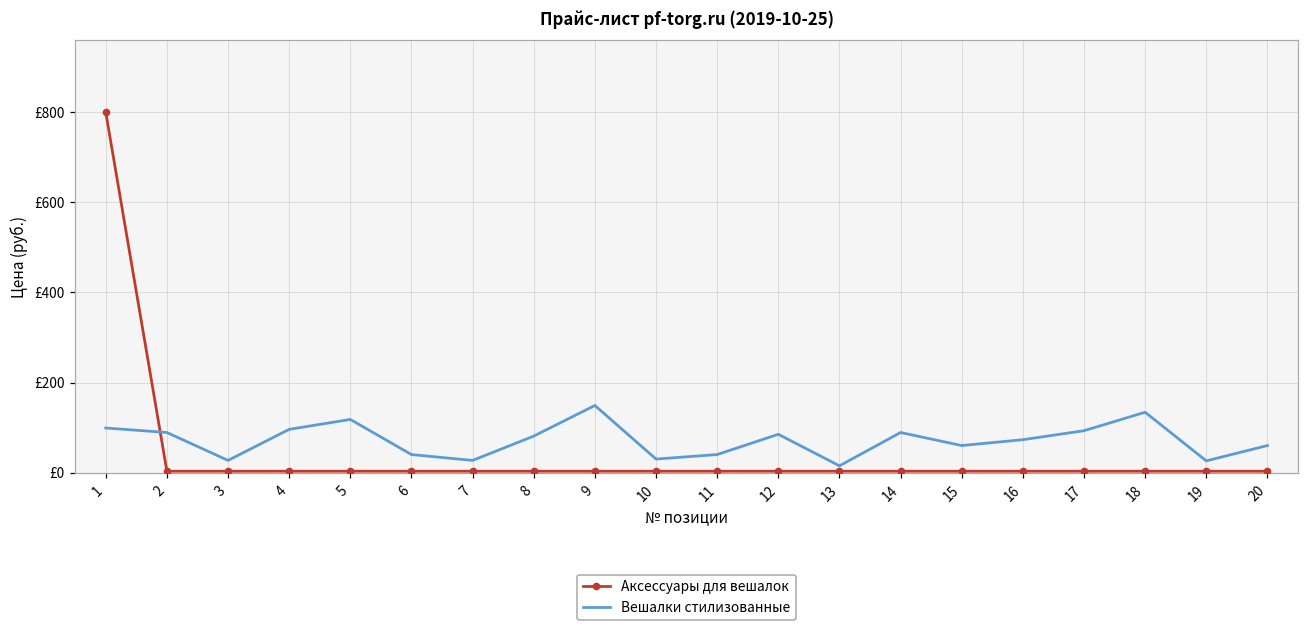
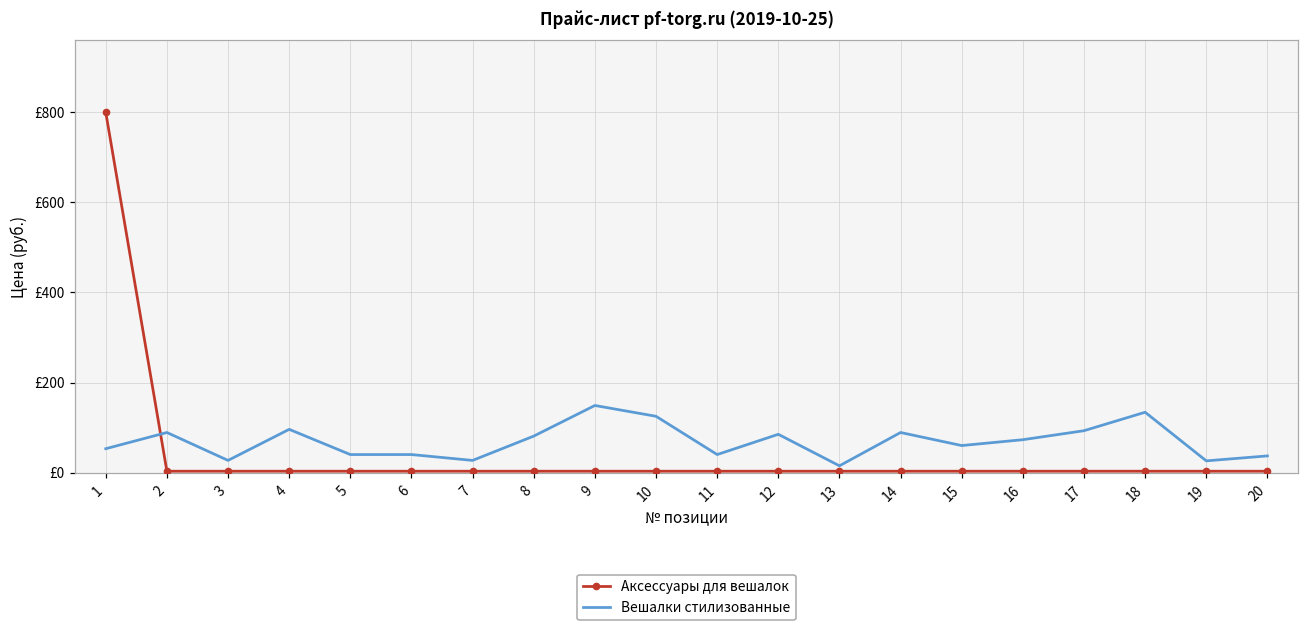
  {
    "Аксессуары для вешалок": {
      "1": "£800",
      "2": "£0",
      "3": "£0",
      "4": "£0",
      "5": "£0",
      "6": "£0",
      "7": "£0",
      "8": "£0",
      "9": "£0",
      "10": "£0",
      "11": "£0",
      "12": "£0",
      "13": "£0",
      "14": "£0",
      "15": "£0",
      "16": "£0",
      "17": "£0",
      "18": "£0",
      "19": "£0",
      "20": "£0"
    },
    "Вешалки стилизованные": {
-     "1": "£100",
+     "1": "£50",
      "2": "£90",
      "3": "£30",
      "4": "£100",
-     "5": "£120",
+     "5": "£40",
      "6": "£40",
      "7": "£30",
      "8": "£80",
      "9": "£150",
-     "10": "£30",
+     "10": "£130",
      "11": "£40",
      "12": "£90",
      "13": "£20",
      "14": "£90",
      "15": "£60",
      "16": "£70",
      "17": "£90",
      "18": "£130",
      "19": "£30",
-     "20": "£60"
+     "20": "£40"
    }
  }
